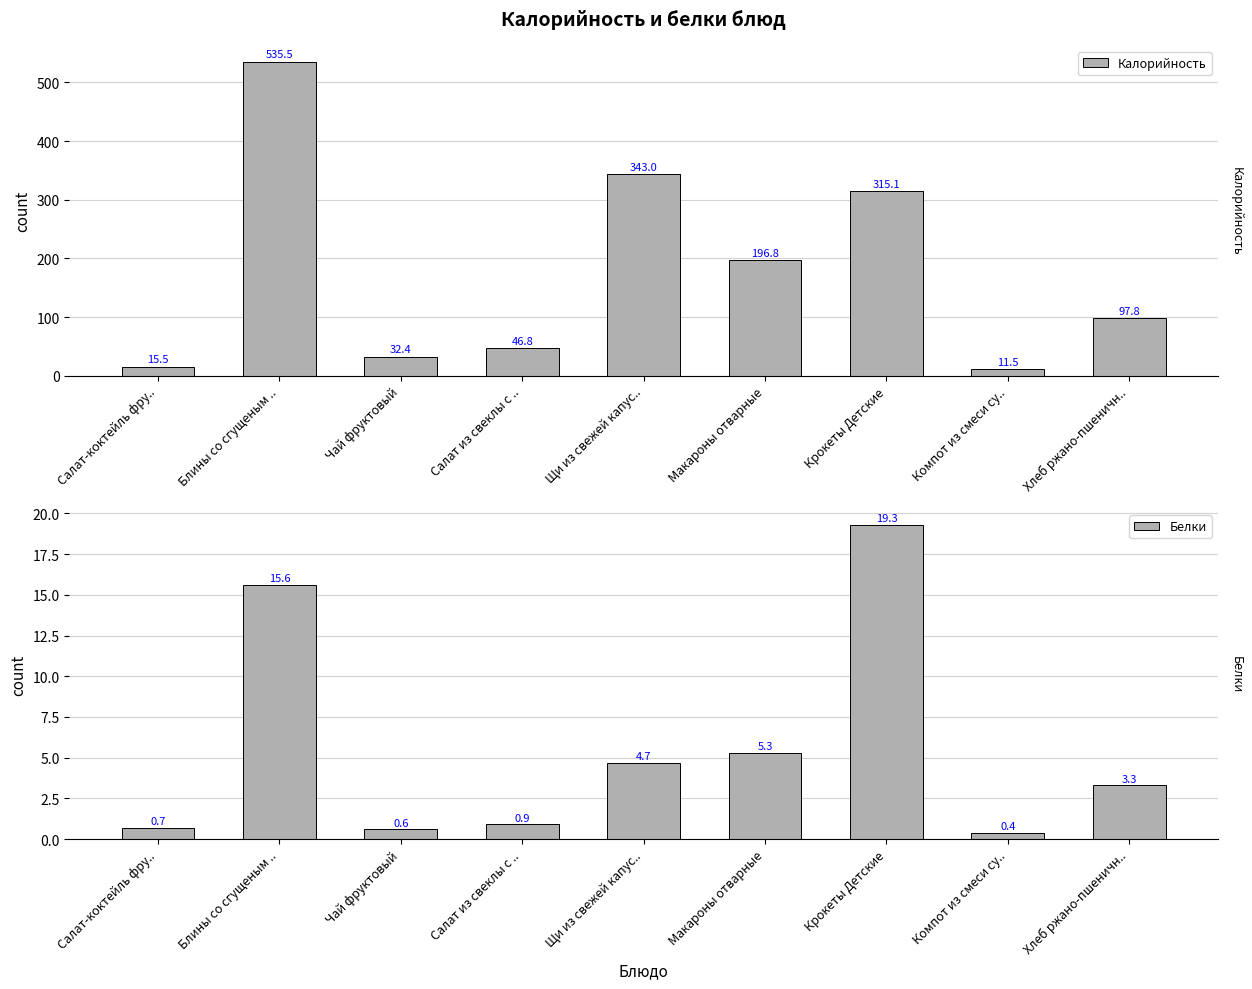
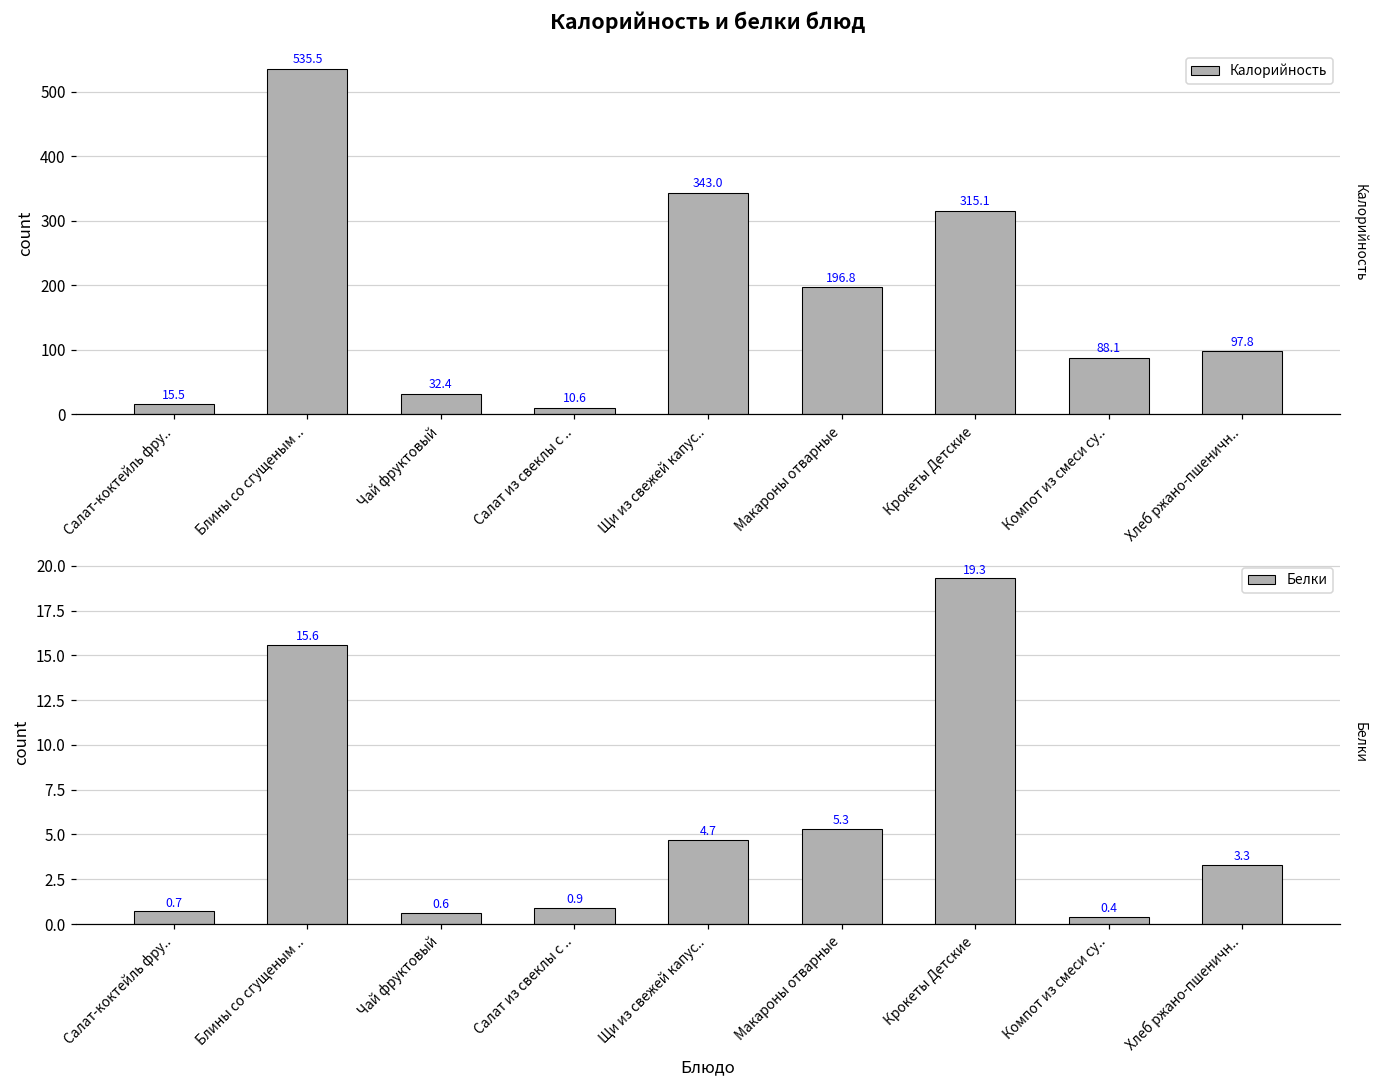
  {
    "Калорийность и белки блюд": {
      "Салат-коктейль фру..": 15.5,
      "Блины со сгущеным ..": 535.5,
      "Чай фруктовый": 32.4,
-     "Салат из свеклы с ..": 46.8,
+     "Салат из свеклы с ..": 10.6,
      "Щи из свежей капус..": 343.0,
      "Макароны отварные": 196.8,
      "Крокеты Детские": 315.1,
-     "Компот из смеси су..": 11.5,
+     "Компот из смеси су..": 88.1,
      "Хлеб ржано-пшеничн..": 97.8
    }
  }
